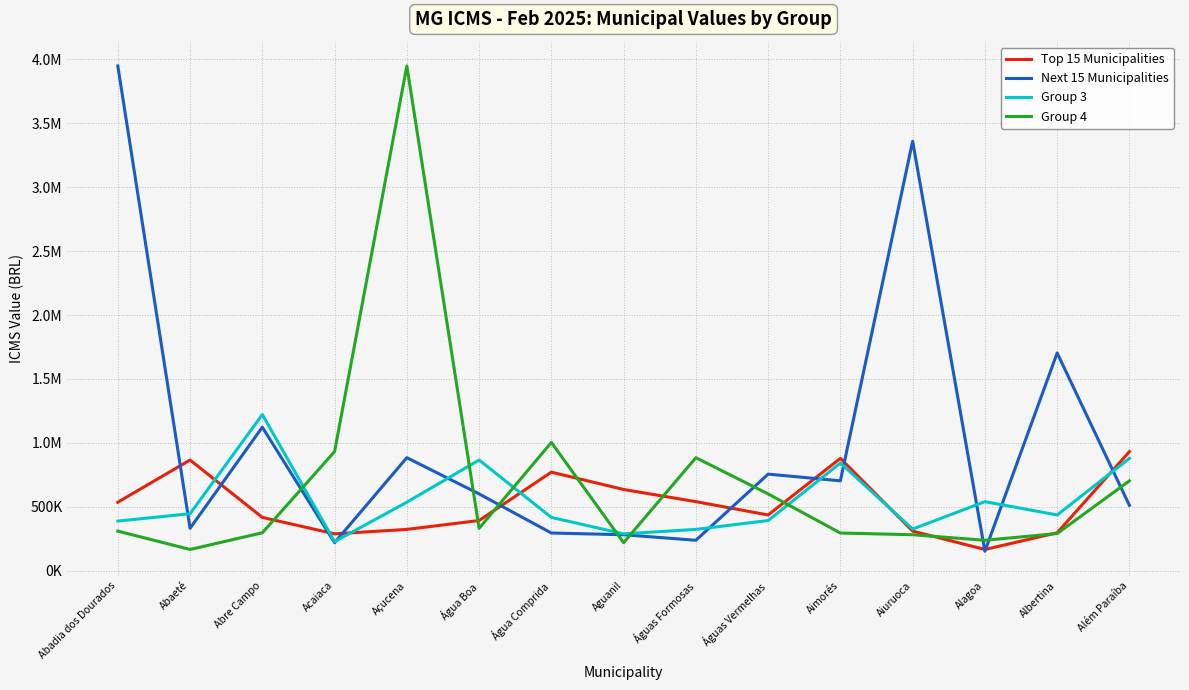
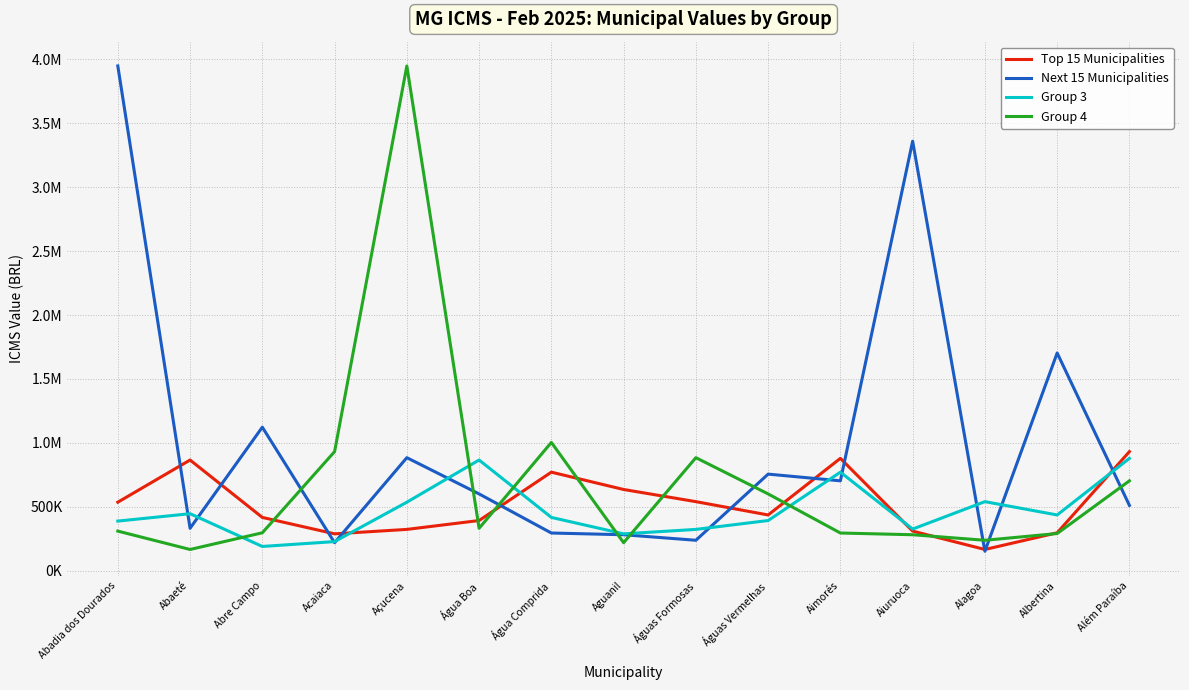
  {
    "Top 15 Municipalities": {
      "Abadia dos Dourados": 540000,
      "Abaeté": 870000,
      "Abre Campo": 420000,
      "Acaiaca": 290000,
      "Açucena": 320000,
      "Água Boa": 390000,
      "Água Comprida": 770000,
      "Aguanil": 640000,
      "Águas Formosas": 540000,
      "Águas Vermelhas": 440000,
      "Aimorés": 880000,
      "Além Paraíba": 930000
    },
    "Next 15 Municipalities": {
      "Abadia dos Dourados": 3950000,
      "Abaeté": 330000,
      "Abre Campo": 1120000,
      "Açucena": 880000,
      "Água Boa": 600000,
      "Água Comprida": 300000,
      "Águas Formosas": 240000,
      "Águas Vermelhas": 760000,
      "Aimorés": 700000,
      "Aiuruoca": 3360000,
      "Albertina": 1700000,
      "Além Paraíba": 510000
    },
    "Group 3": {
      "Abadia dos Dourados": 390000,
      "Abaeté": 450000,
-     "Abre Campo": 1220000,
+     "Abre Campo": 190000,
      "Açucena": 540000,
      "Água Boa": 870000,
      "Água Comprida": 420000,
      "Águas Formosas": 320000,
      "Águas Vermelhas": 390000,
-     "Aimorés": 840000,
+     "Aimorés": 770000,
      "Alagoa": 540000,
      "Albertina": 440000,
      "Além Paraíba": 880000
    },
    "Group 4": {
      "Abadia dos Dourados": 310000,
      "Abaeté": 170000,
      "Abre Campo": 300000,
      "Acaiaca": 930000,
      "Açucena": 3950000,
      "Água Boa": 330000,
      "Água Comprida": 1000000,
      "Aguanil": 220000,
      "Águas Formosas": 880000,
      "Águas Vermelhas": 600000,
      "Aimorés": 300000,
      "Aiuruoca": 280000,
      "Alagoa": 240000,
      "Além Paraíba": 700000
    }
  }
